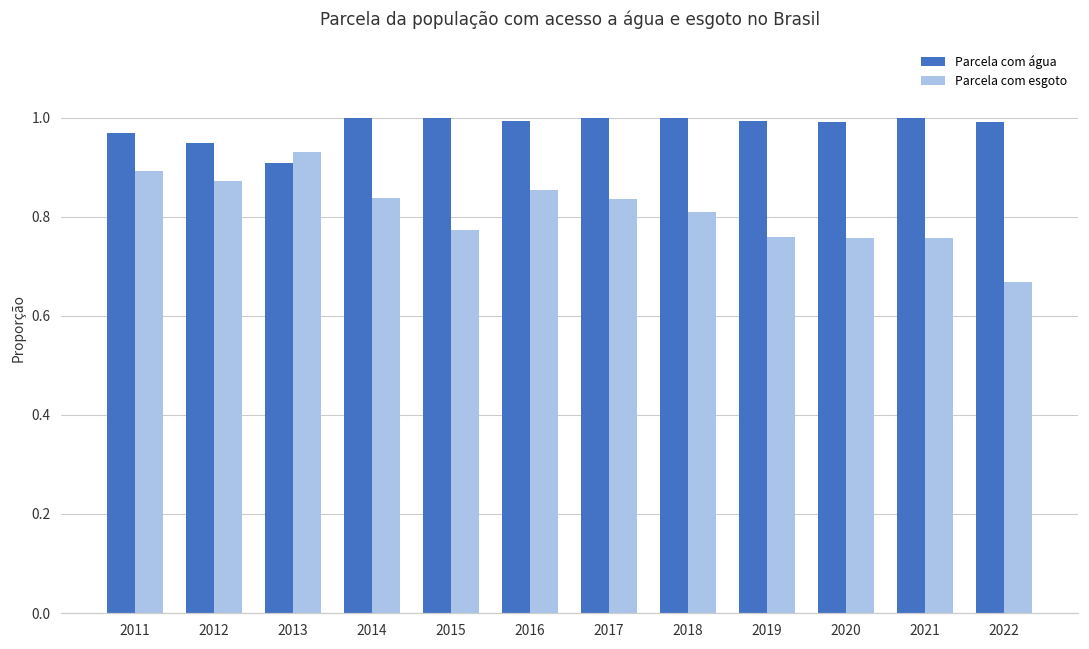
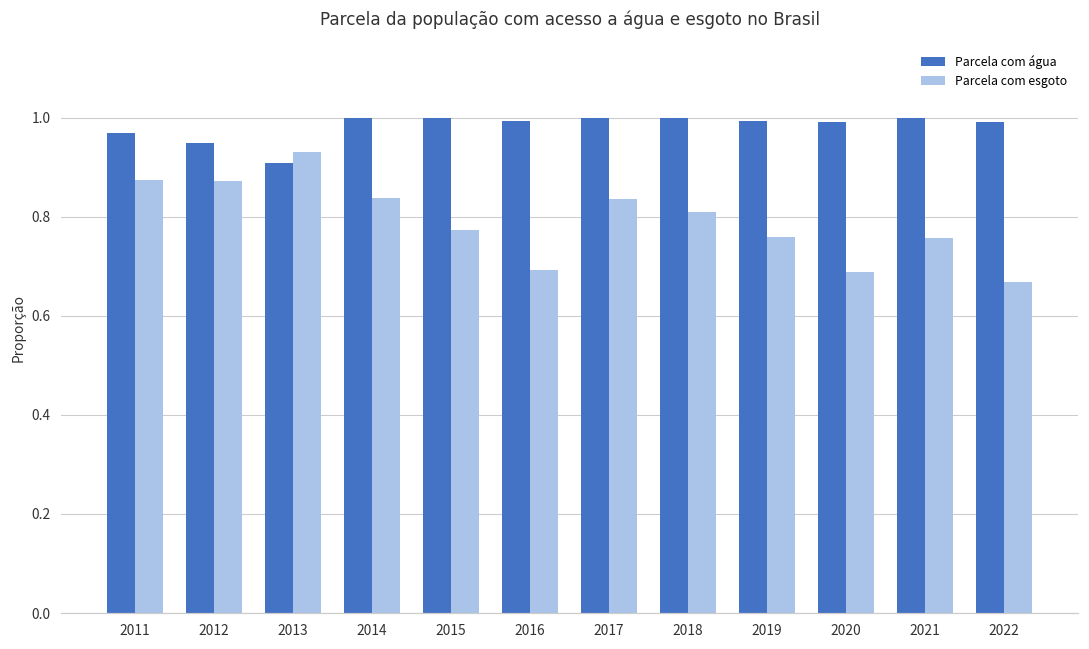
  {
    "Parcela com água": {
      "2011": 0.97,
      "2012": 0.95,
      "2013": 0.91,
      "2014": 1.00,
      "2015": 1.00,
      "2016": 0.99,
      "2017": 1.00,
      "2018": 1.00,
      "2019": 0.99,
      "2020": 0.99,
      "2021": 1.00,
      "2022": 0.99
    },
    "Parcela com esgoto": {
-     "2011": 0.89,
+     "2011": 0.87,
      "2012": 0.87,
      "2013": 0.93,
      "2014": 0.84,
      "2015": 0.77,
-     "2016": 0.85,
+     "2016": 0.69,
      "2017": 0.84,
      "2018": 0.81,
      "2019": 0.76,
-     "2020": 0.76,
+     "2020": 0.69,
      "2021": 0.76,
      "2022": 0.67
    }
  }
